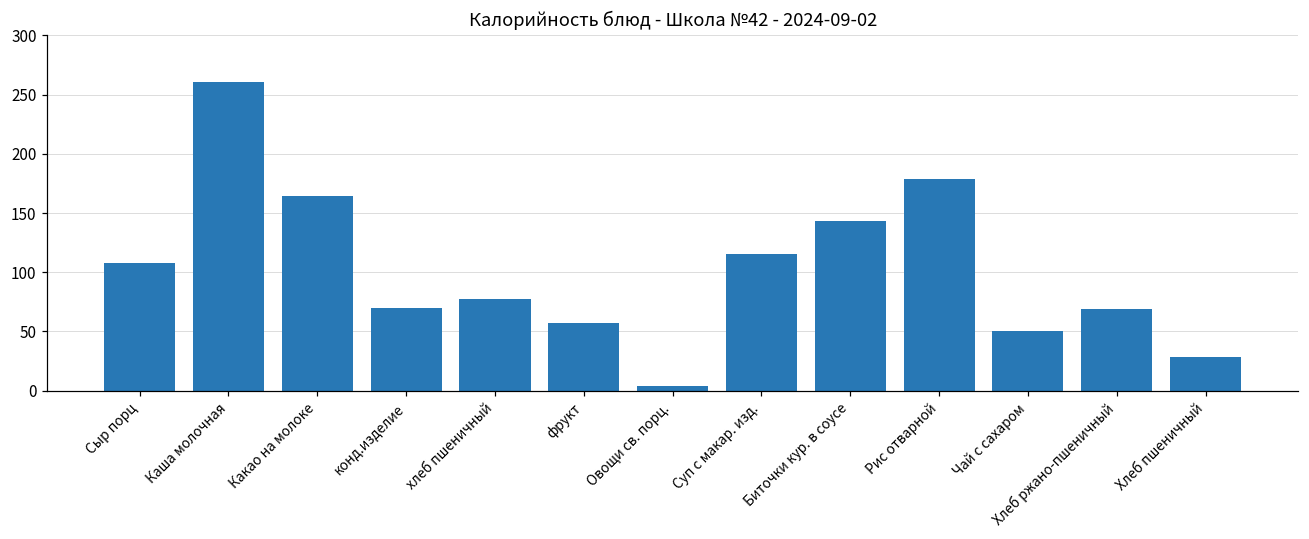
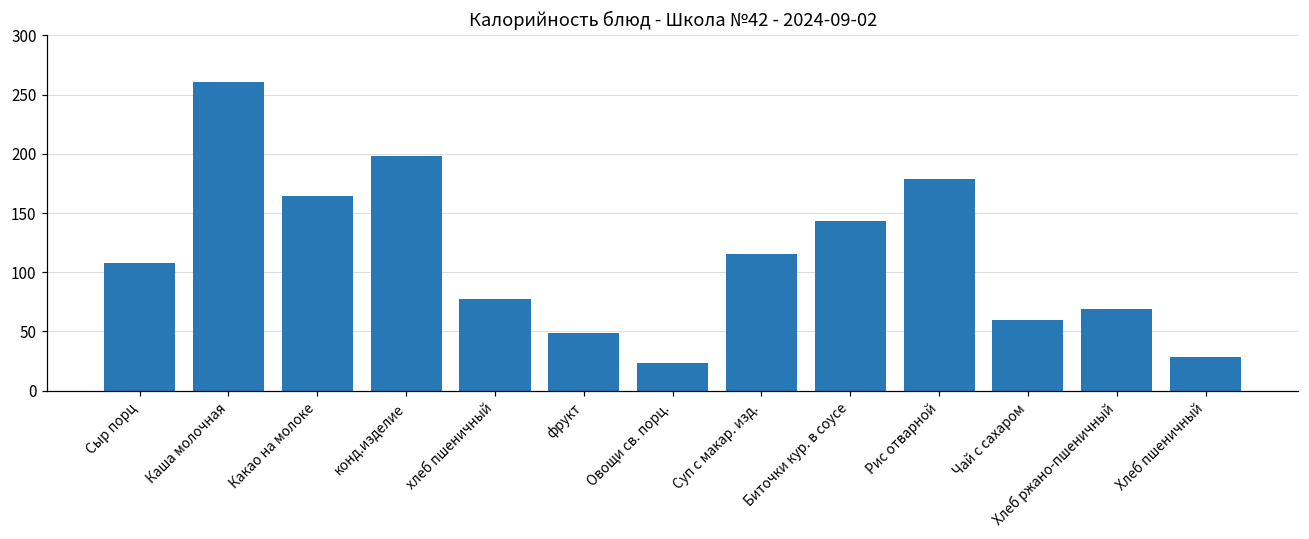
  {
    "Сыр порц": 108,
    "Каша молочная": 261,
    "Какао на молоке": 164,
-   "конд.изделие": 70,
+   "конд.изделие": 198,
    "хлеб пшеничный": 78,
-   "фрукт": 57,
-   "Овощи св. порц.": 4,
+   "фрукт": 49,
+   "Овощи св. порц.": 23,
    "Суп с макар. изд.": 116,
    "Биточки кур. в соусе": 143,
    "Рис отварной": 179,
-   "Чай с сахаром": 50,
+   "Чай с сахаром": 60,
    "Хлеб ржано-пшеничный": 69,
    "Хлеб пшеничный": 28
  }
